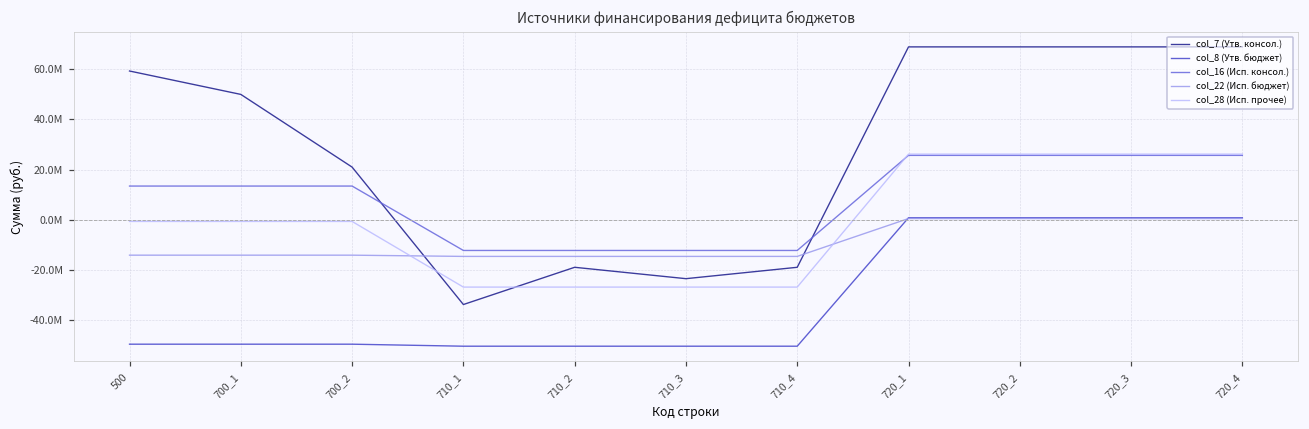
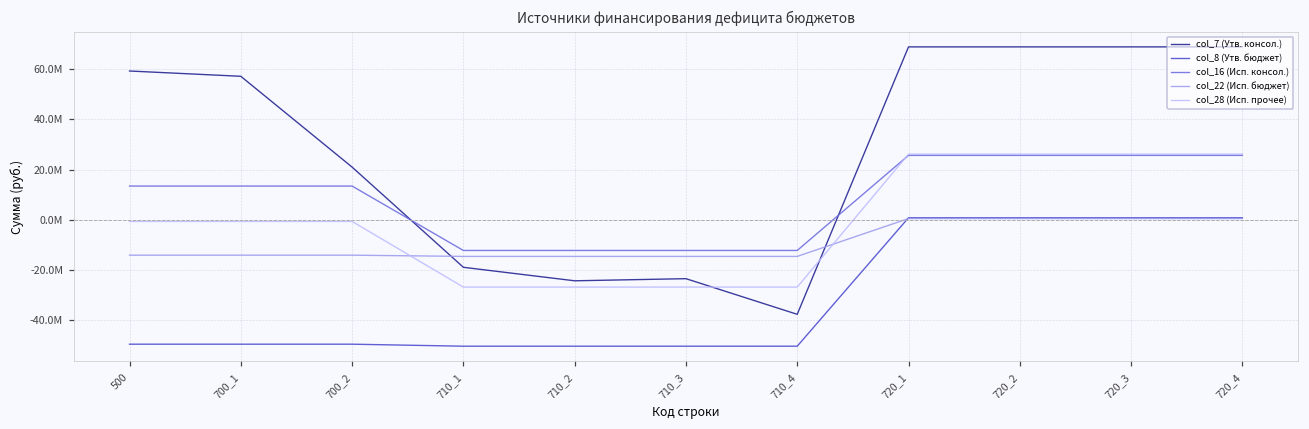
  {
    "col_7 (Утв. консол.)": {
      "500": 59000000,
-     "700_1": 50000000,
+     "700_1": 57000000,
      "700_2": 21000000,
-     "710_1": -34000000,
-     "710_2": -19000000,
+     "710_1": -19000000,
+     "710_2": -24000000,
      "710_3": -23000000,
-     "710_4": -19000000,
+     "710_4": -38000000,
      "720_1": 69000000,
      "720_2": 69000000,
      "720_3": 69000000
    }
  }
